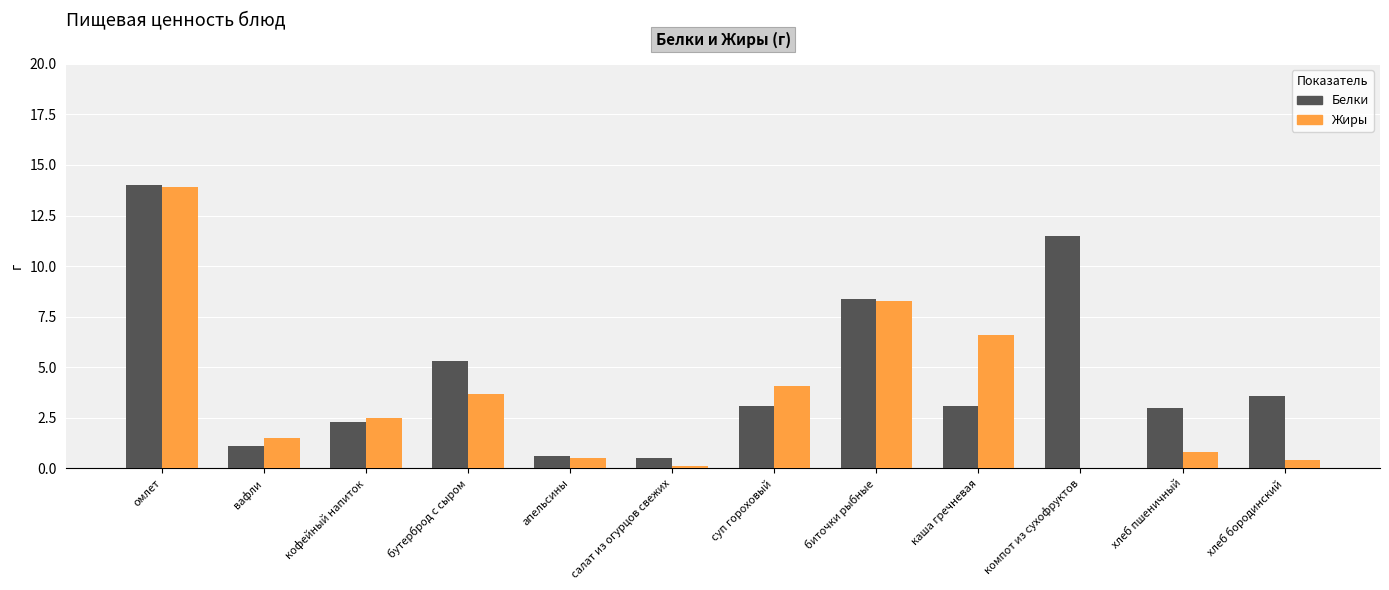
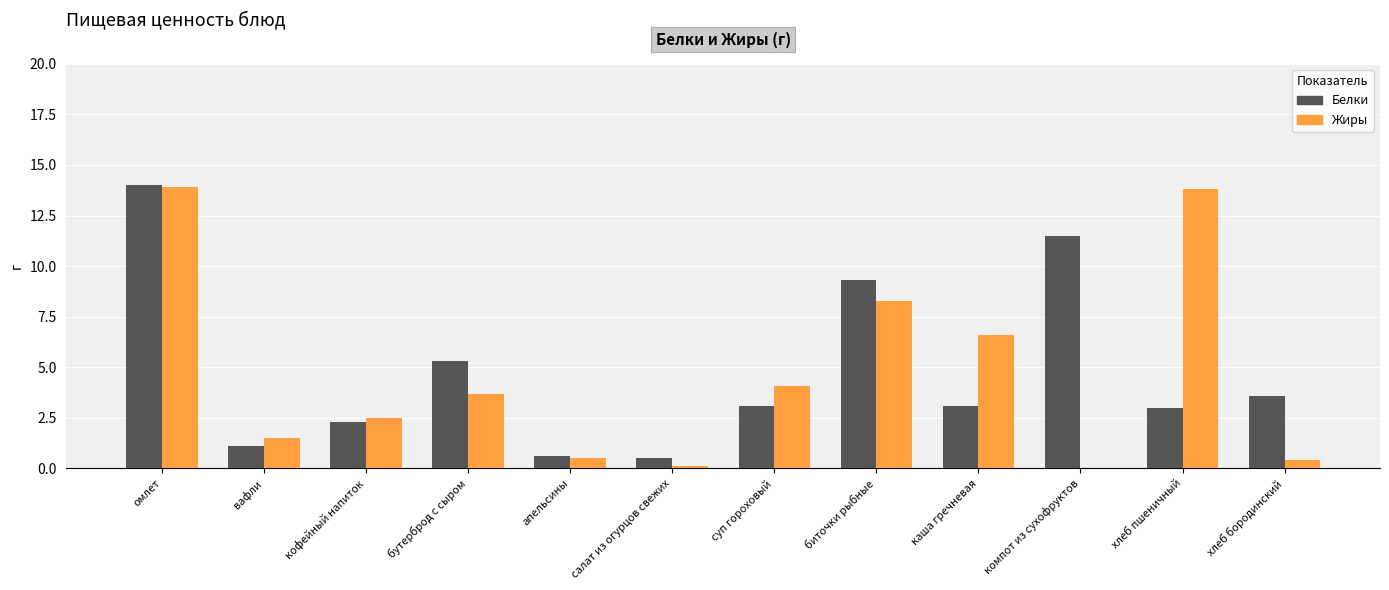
  {
    "Белки": {
      "омлет": 14.0,
      "вафли": 1.1,
      "кофейный напиток": 2.3,
      "бутерброд с сыром": 5.3,
      "апельсины": 0.6,
      "салат из огурцов свежих": 0.5,
      "суп гороховый": 3.1,
-     "биточки рыбные": 8.4,
+     "биточки рыбные": 9.3,
      "каша гречневая": 3.1,
      "компот из сухофруктов": 11.5,
      "хлеб пшеничный": 3.0,
      "хлеб бородинский": 3.6
    },
    "Жиры": {
      "омлет": 13.9,
      "вафли": 1.5,
      "кофейный напиток": 2.5,
      "бутерброд с сыром": 3.7,
      "апельсины": 0.5,
      "суп гороховый": 4.1,
      "биточки рыбные": 8.3,
      "каша гречневая": 6.6,
      "компот из сухофруктов": 0.0,
-     "хлеб пшеничный": 0.8,
+     "хлеб пшеничный": 13.8,
      "хлеб бородинский": 0.4
    }
  }
